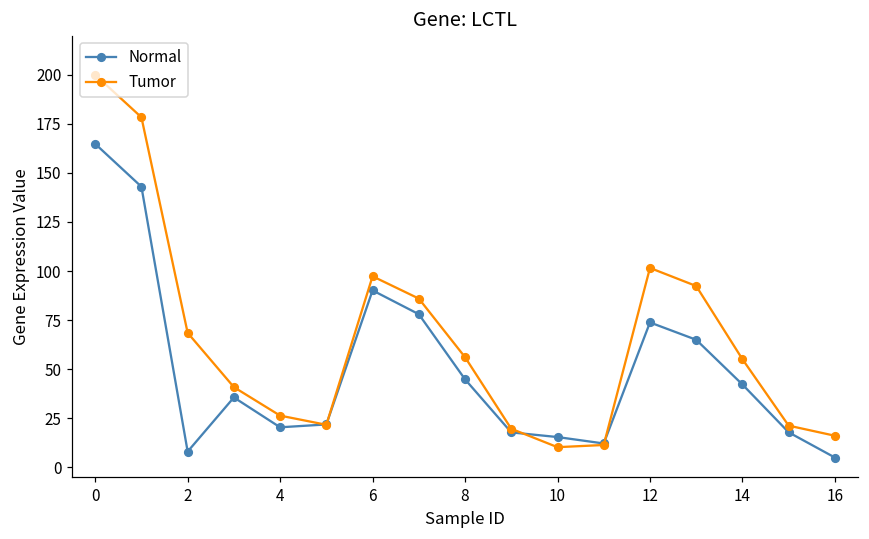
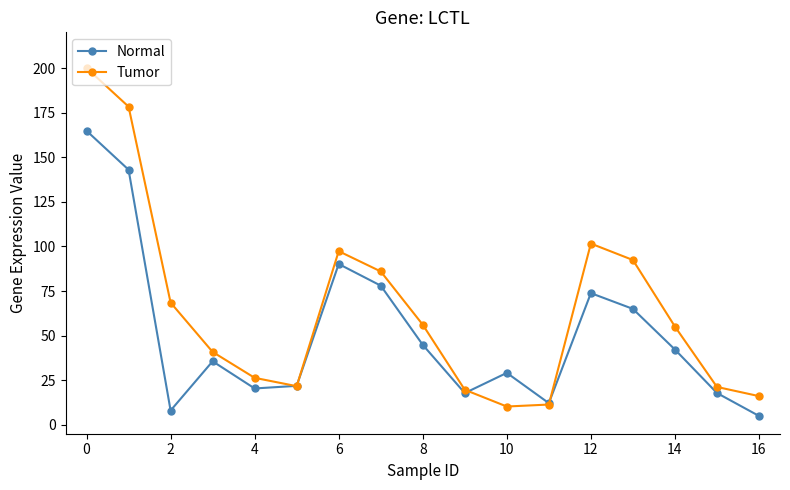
  {
    "Normal": {
      "0": 165,
      "2": 8,
      "4": 20,
      "6": 90,
      "8": 45,
-     "10": 15,
+     "10": 29,
      "12": 74,
      "14": 42,
      "16": 5
    },
    "Tumor": {
      "2": 69,
      "4": 26,
      "6": 97,
      "8": 56,
      "10": 10,
      "12": 102,
      "14": 55,
      "16": 16
    }
  }
